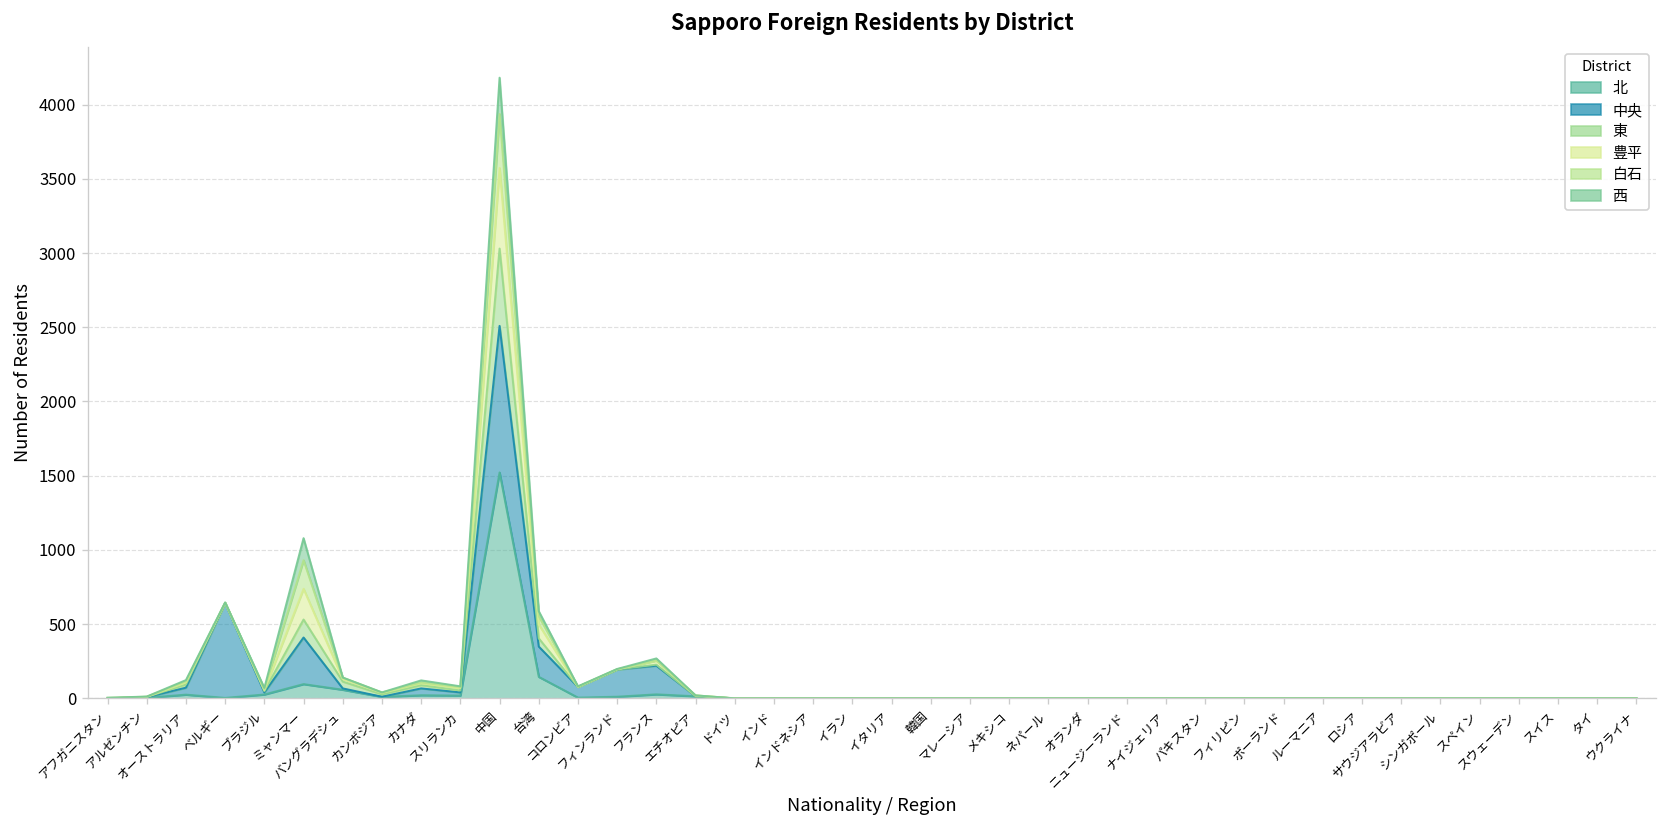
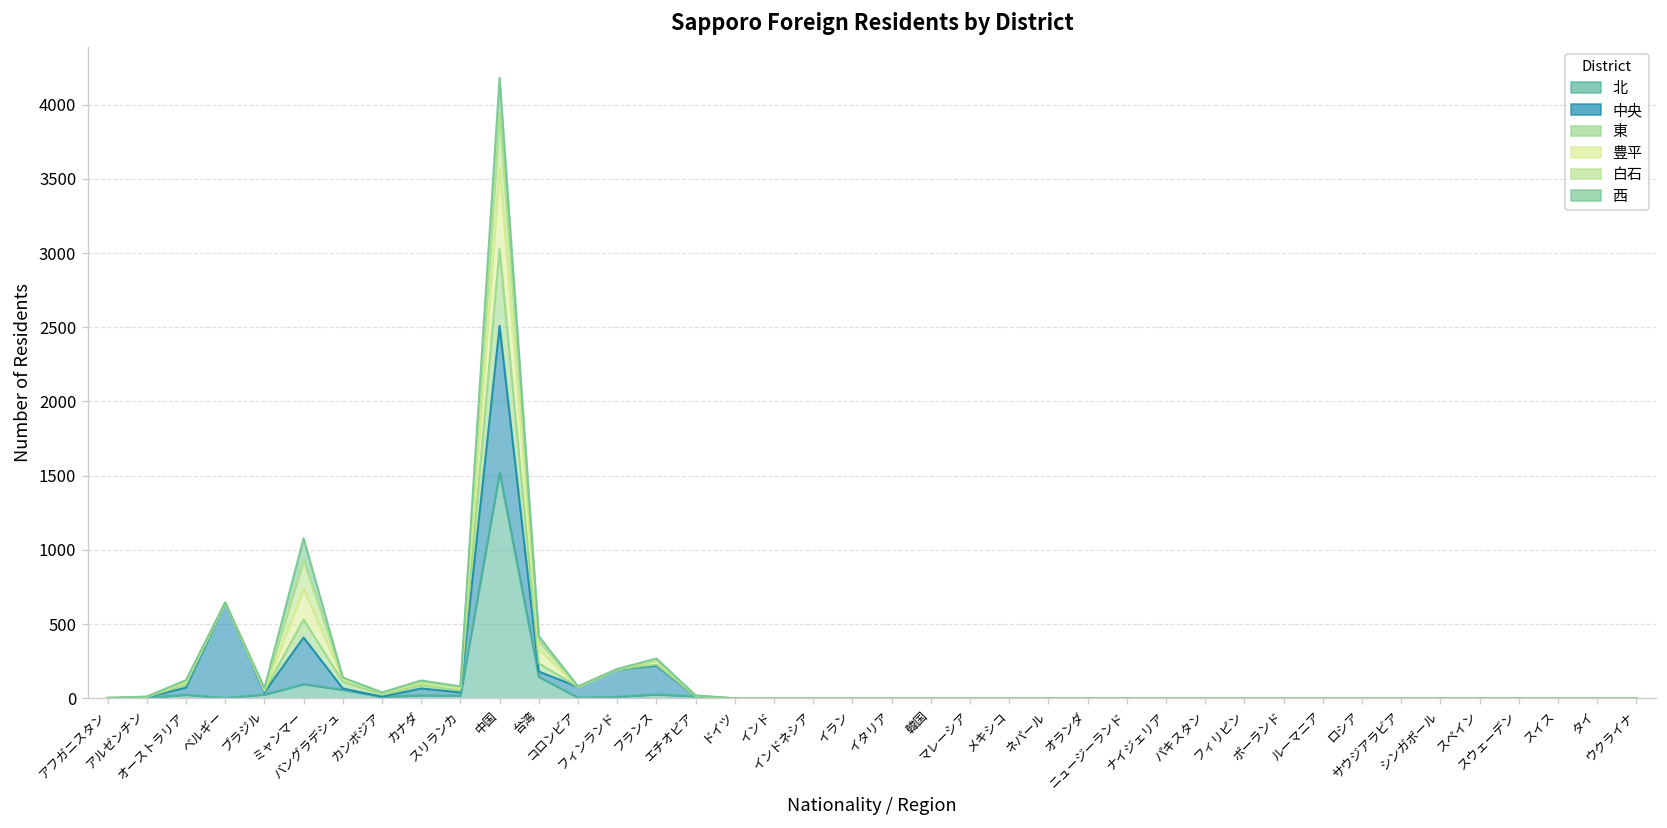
  {
    "中央": {
      "オーストラリア": 50,
      "ミャンマー": 310,
      "カナダ": 50,
      "中国": 990,
-     "台湾": 200
+     "台湾": 40
    }
  }
